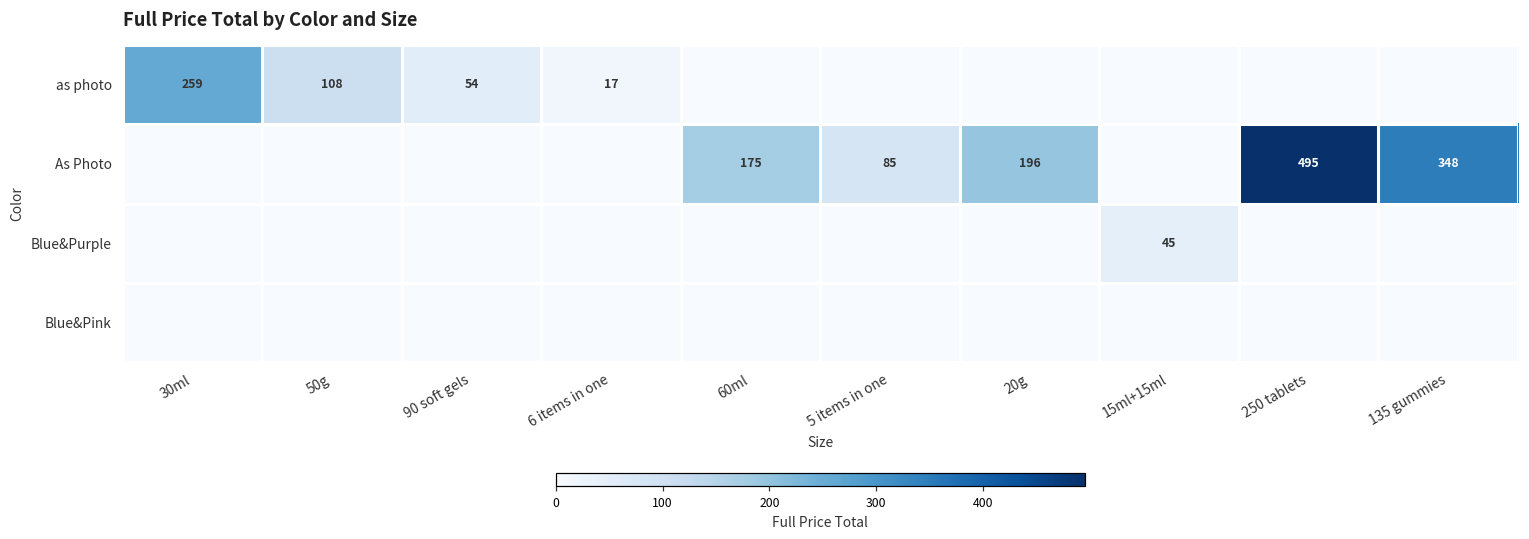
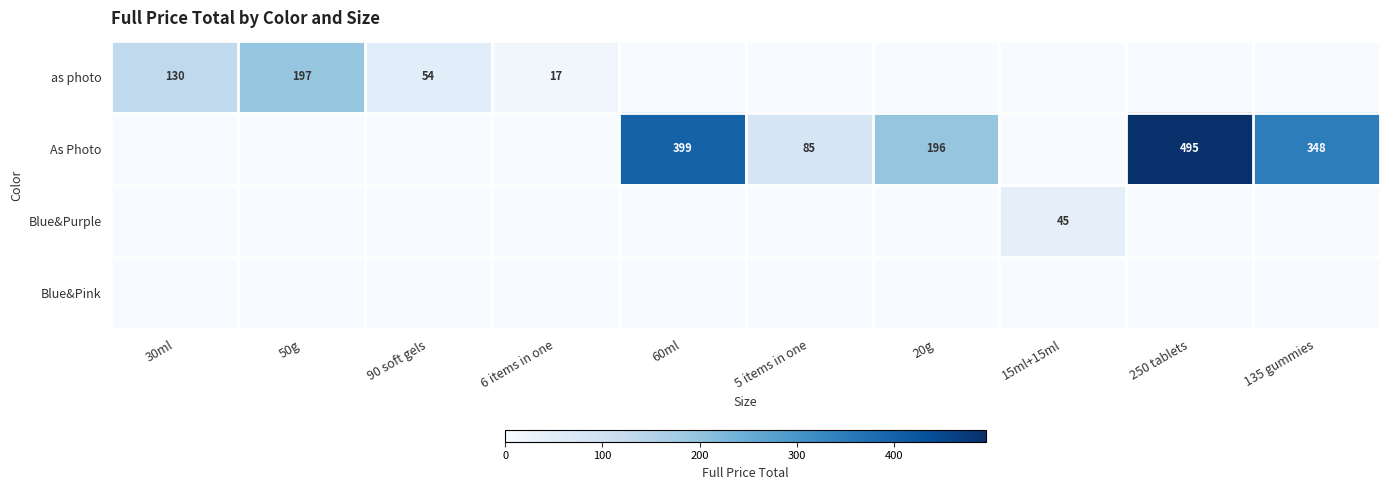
  {
    "as photo": {
-     "30ml": 259,
-     "50g": 108,
+     "30ml": 130,
+     "50g": 197,
      "90 soft gels": 54,
      "6 items in one": 17
    },
    "As Photo": {
-     "60ml": 175,
+     "60ml": 399,
      "5 items in one": 85,
      "20g": 196,
      "250 tablets": 495,
      "135 gummies": 348
    },
    "Blue&Purple": {
      "15ml+15ml": 45
    }
  }
